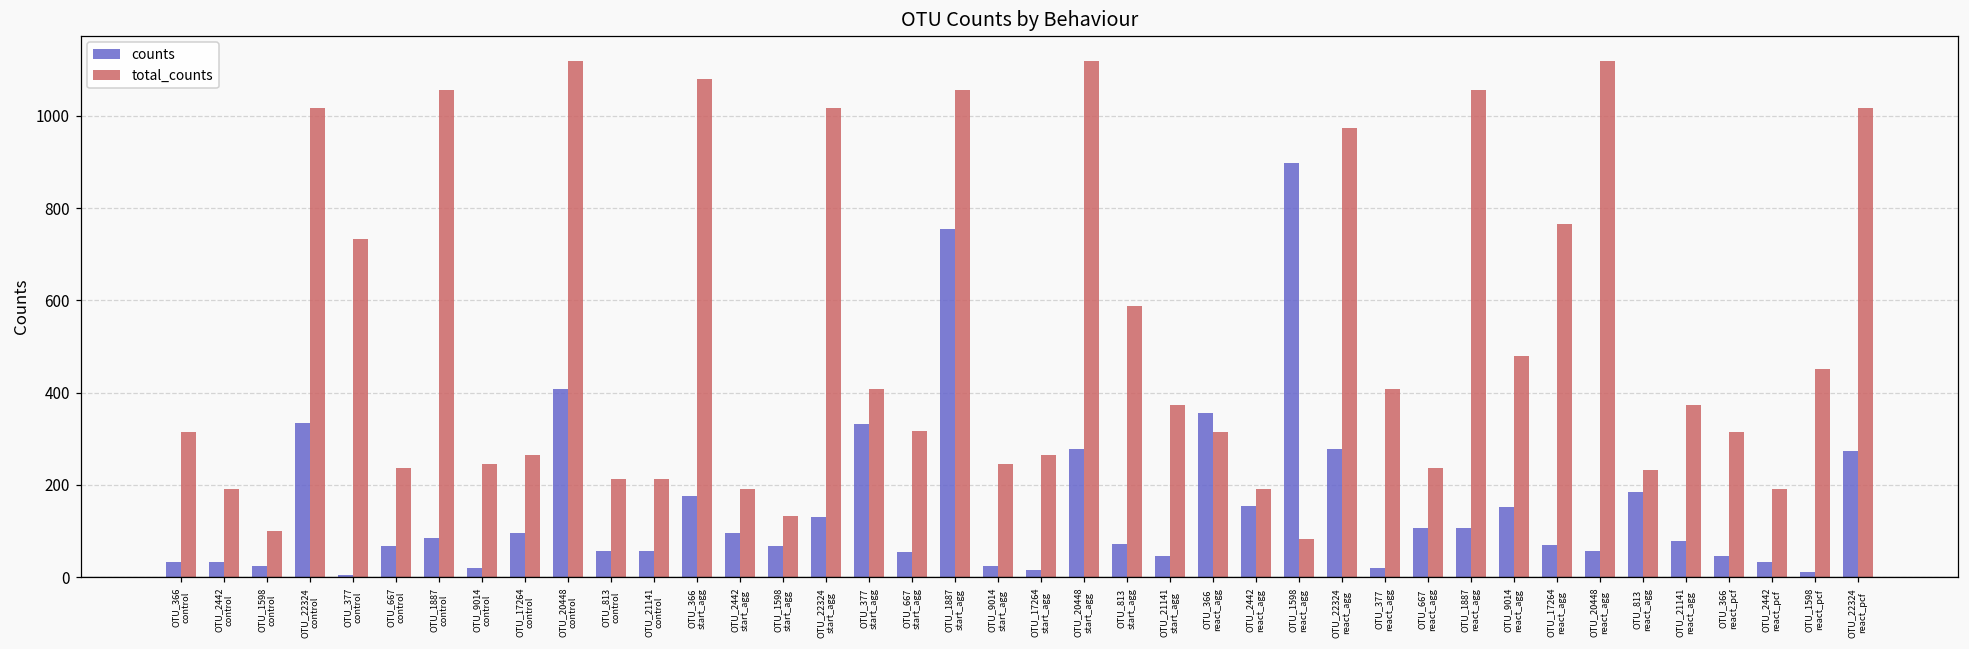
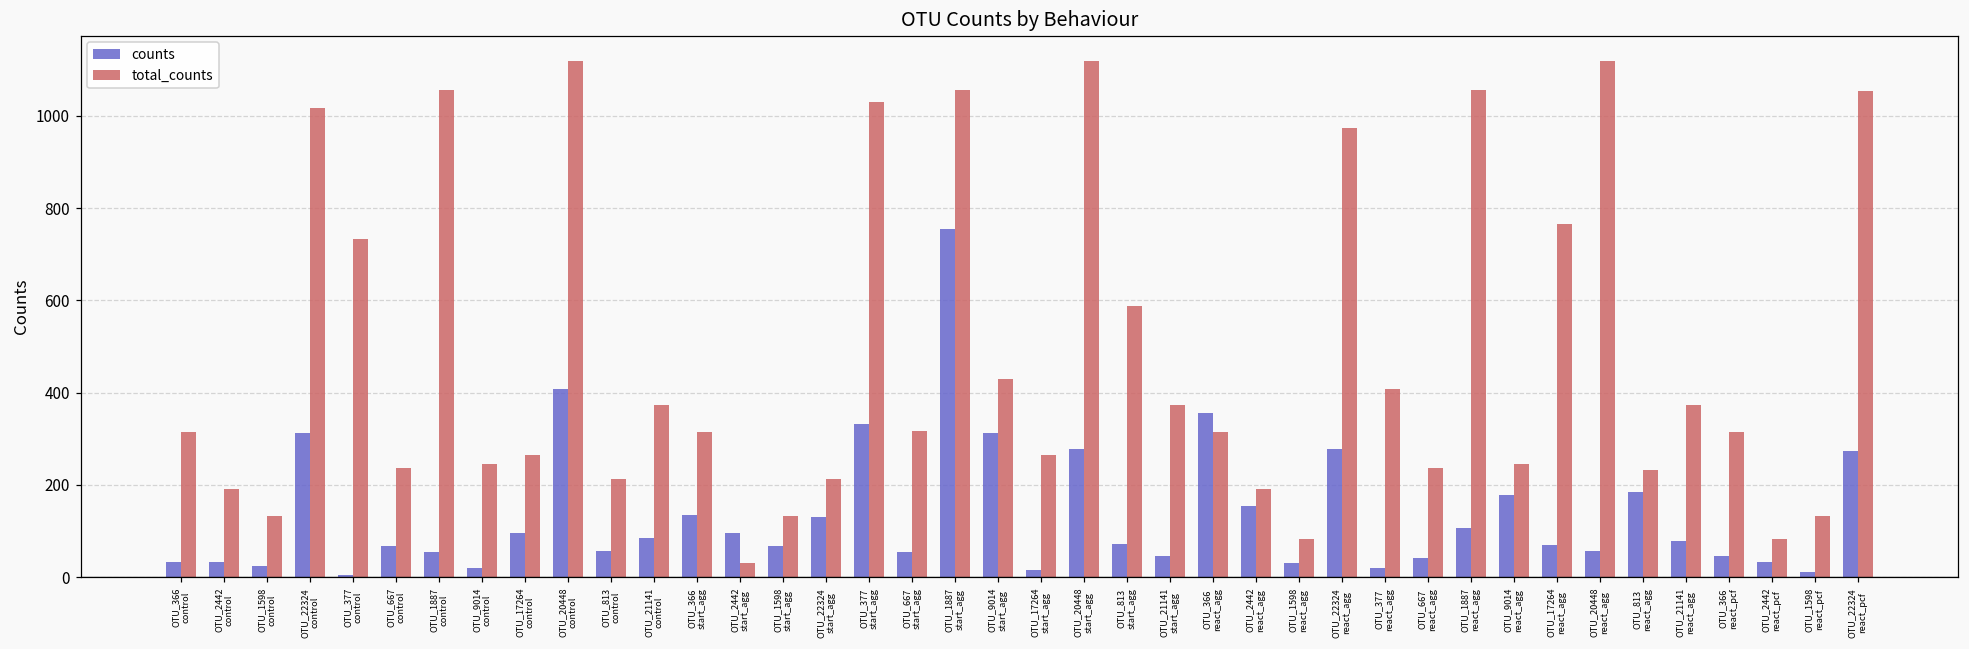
  {
    "counts": {
      "OTU_366 control": 30,
      "OTU_2442 control": 30,
      "OTU_1598 control": 20,
-     "OTU_22324 control": 340,
+     "OTU_22324 control": 310,
      "OTU_667 control": 70,
-     "OTU_1887 control": 90,
+     "OTU_1887 control": 60,
      "OTU_9014 control": 20,
      "OTU_17264 control": 100,
      "OTU_20448 control": 410,
      "OTU_813 control": 60,
-     "OTU_21141 control": 60,
-     "OTU_366 start_agg": 180,
+     "OTU_21141 control": 80,
+     "OTU_366 start_agg": 130,
      "OTU_2442 start_agg": 100,
      "OTU_1598 start_agg": 70,
      "OTU_22324 start_agg": 130,
      "OTU_377 start_agg": 330,
      "OTU_667 start_agg": 50,
      "OTU_1887 start_agg": 750,
-     "OTU_9014 start_agg": 30,
+     "OTU_9014 start_agg": 310,
      "OTU_17264 start_agg": 20,
      "OTU_20448 start_agg": 280,
      "OTU_813 start_agg": 70,
      "OTU_21141 start_agg": 50,
      "OTU_366 react_agg": 360,
      "OTU_2442 react_agg": 150,
-     "OTU_1598 react_agg": 900,
+     "OTU_1598 react_agg": 30,
      "OTU_22324 react_agg": 280,
      "OTU_377 react_agg": 20,
-     "OTU_667 react_agg": 110,
+     "OTU_667 react_agg": 40,
      "OTU_1887 react_agg": 110,
-     "OTU_9014 react_agg": 150,
+     "OTU_9014 react_agg": 180,
      "OTU_17264 react_agg": 70,
      "OTU_20448 react_agg": 60,
      "OTU_813 react_agg": 180,
      "OTU_21141 react_agg": 80,
      "OTU_366 react_pcf": 50,
      "OTU_2442 react_pcf": 30,
      "OTU_1598 react_pcf": 10,
      "OTU_22324 react_pcf": 270
    },
    "total_counts": {
      "OTU_366 control": 310,
      "OTU_2442 control": 190,
-     "OTU_1598 control": 100,
+     "OTU_1598 control": 130,
      "OTU_22324 control": 1020,
      "OTU_377 control": 730,
      "OTU_667 control": 240,
      "OTU_1887 control": 1060,
      "OTU_9014 control": 250,
      "OTU_17264 control": 270,
      "OTU_20448 control": 1120,
      "OTU_813 control": 210,
-     "OTU_21141 control": 210,
-     "OTU_366 start_agg": 1080,
-     "OTU_2442 start_agg": 190,
+     "OTU_21141 control": 370,
+     "OTU_366 start_agg": 310,
+     "OTU_2442 start_agg": 30,
      "OTU_1598 start_agg": 130,
-     "OTU_22324 start_agg": 1020,
-     "OTU_377 start_agg": 410,
+     "OTU_22324 start_agg": 210,
+     "OTU_377 start_agg": 1030,
      "OTU_667 start_agg": 320,
      "OTU_1887 start_agg": 1060,
-     "OTU_9014 start_agg": 250,
+     "OTU_9014 start_agg": 430,
      "OTU_17264 start_agg": 270,
      "OTU_20448 start_agg": 1120,
      "OTU_813 start_agg": 590,
      "OTU_21141 start_agg": 370,
      "OTU_366 react_agg": 310,
      "OTU_2442 react_agg": 190,
      "OTU_1598 react_agg": 80,
      "OTU_22324 react_agg": 970,
      "OTU_377 react_agg": 410,
      "OTU_667 react_agg": 240,
      "OTU_1887 react_agg": 1060,
-     "OTU_9014 react_agg": 480,
+     "OTU_9014 react_agg": 250,
      "OTU_17264 react_agg": 770,
      "OTU_20448 react_agg": 1120,
      "OTU_813 react_agg": 230,
      "OTU_21141 react_agg": 370,
      "OTU_366 react_pcf": 310,
-     "OTU_2442 react_pcf": 190,
-     "OTU_1598 react_pcf": 450,
-     "OTU_22324 react_pcf": 1020
+     "OTU_2442 react_pcf": 80,
+     "OTU_1598 react_pcf": 130,
+     "OTU_22324 react_pcf": 1050
    }
  }
